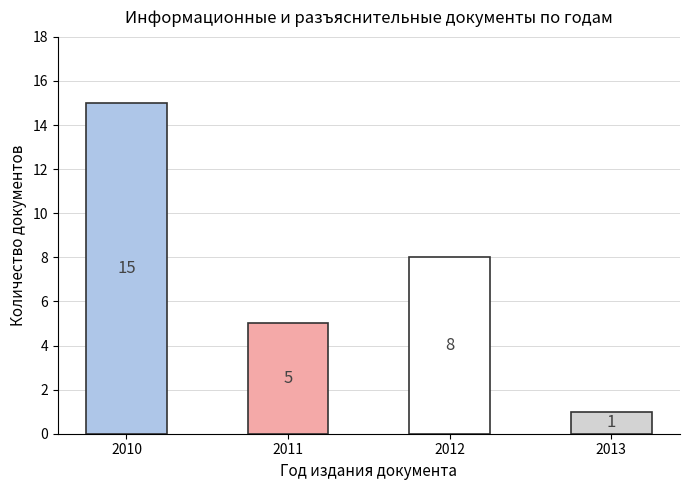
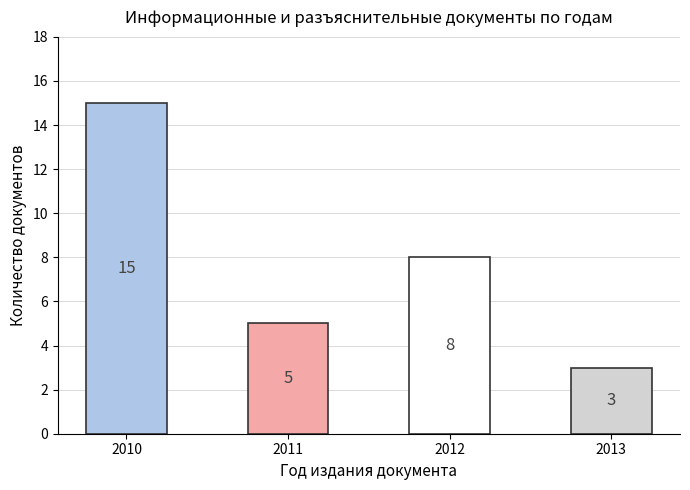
  {
    "2010": 15,
    "2011": 5,
    "2012": 8,
-   "2013": 1
+   "2013": 3
  }
